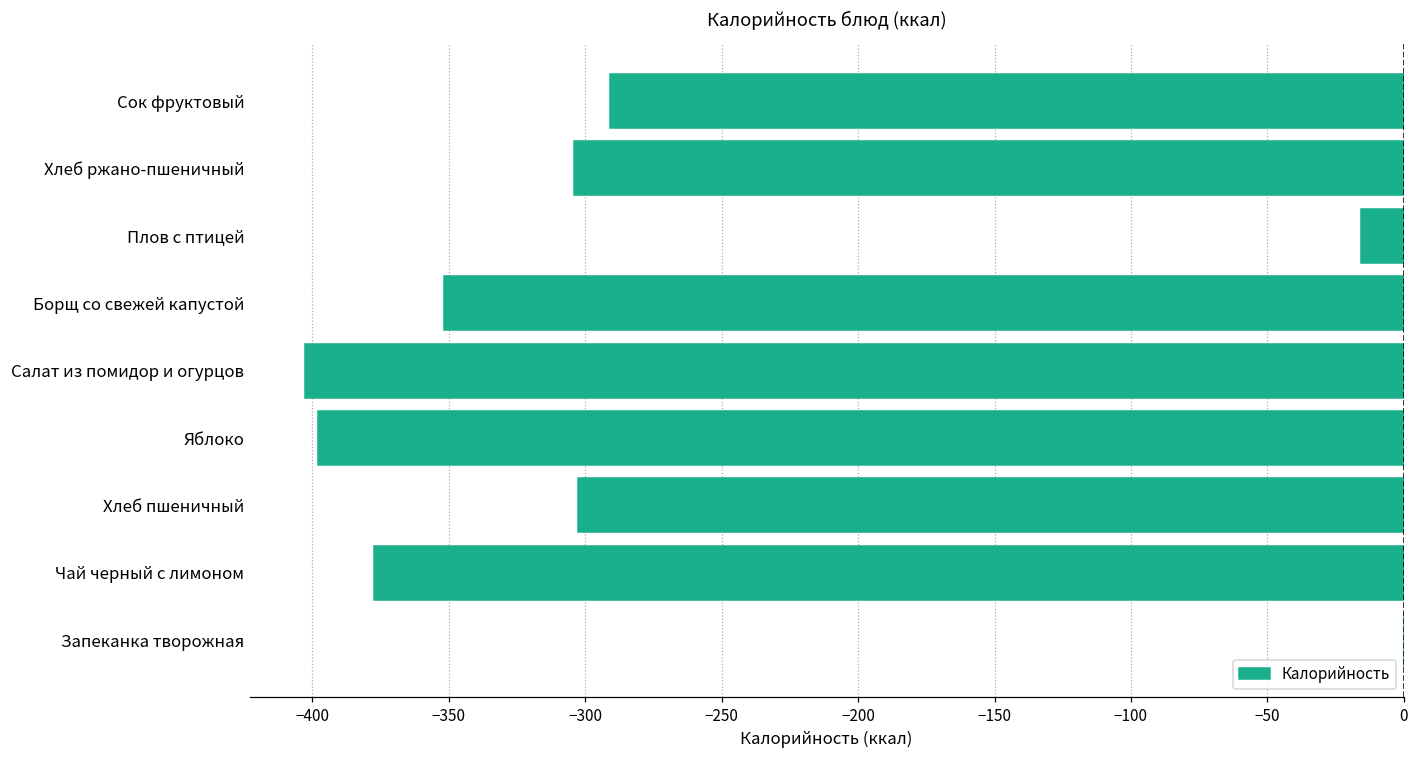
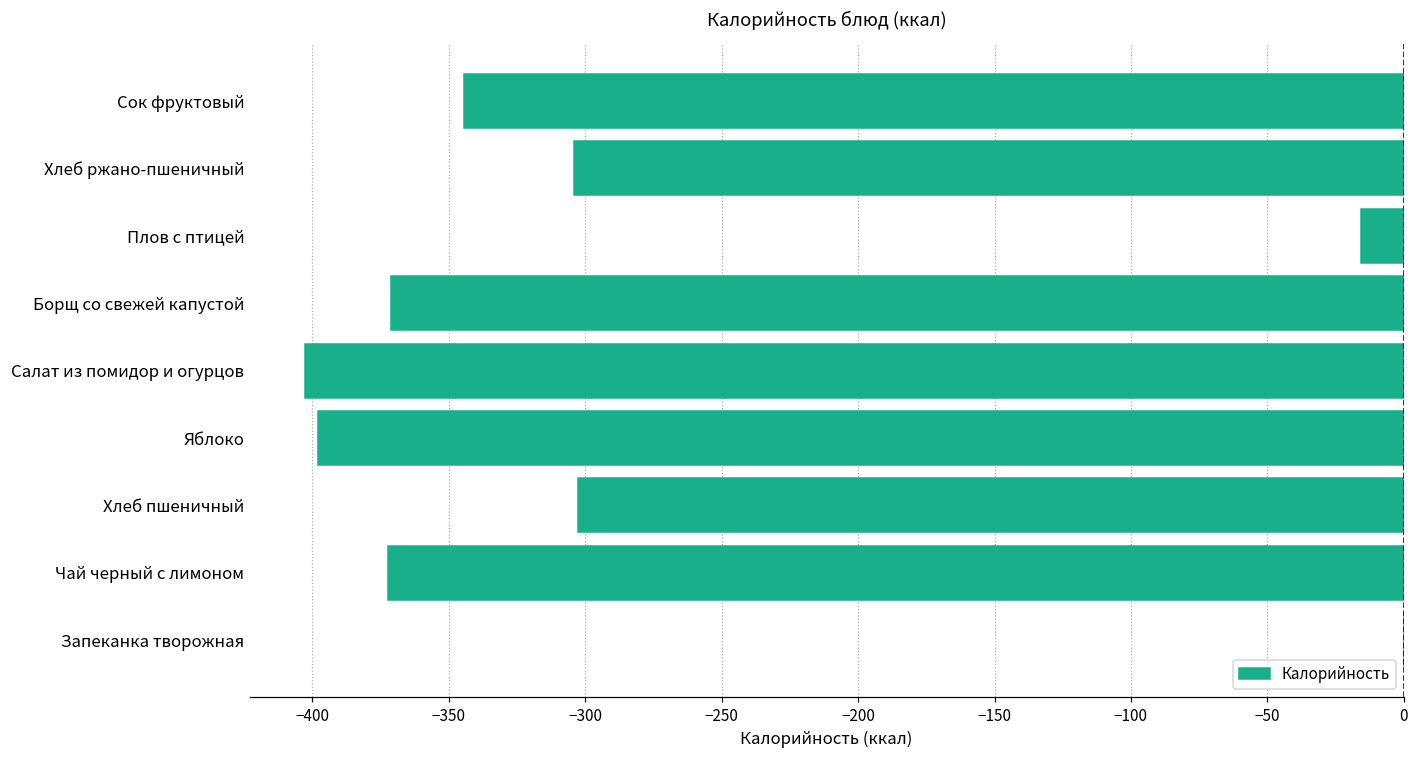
  {
-   "Сок фруктовый": -291,
+   "Сок фруктовый": -345,
    "Хлеб ржано-пшеничный": -304,
    "Плов с птицей": -16,
-   "Борщ со свежей капустой": -352,
+   "Борщ со свежей капустой": -371,
    "Салат из помидор и огурцов": -403,
    "Яблоко": -398,
    "Хлеб пшеничный": -303,
-   "Чай черный с лимоном": -377,
+   "Чай черный с лимоном": -372,
    "Запеканка творожная": 0
  }
